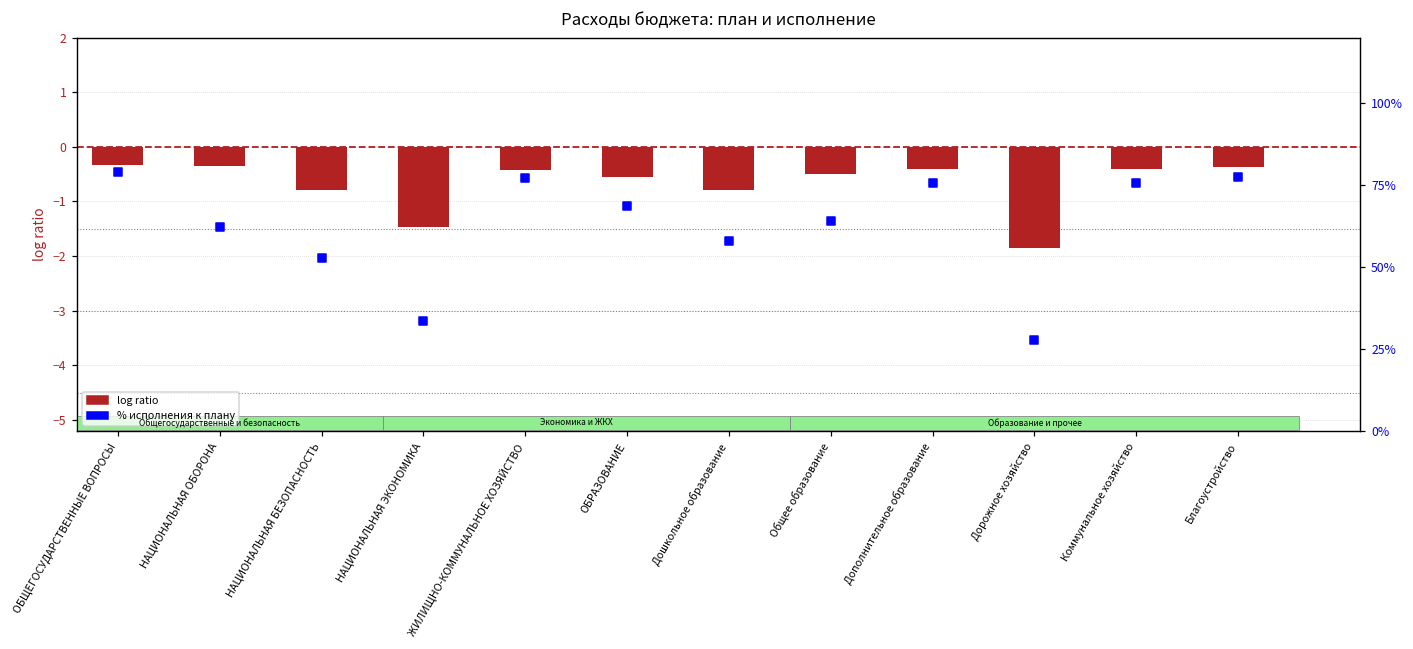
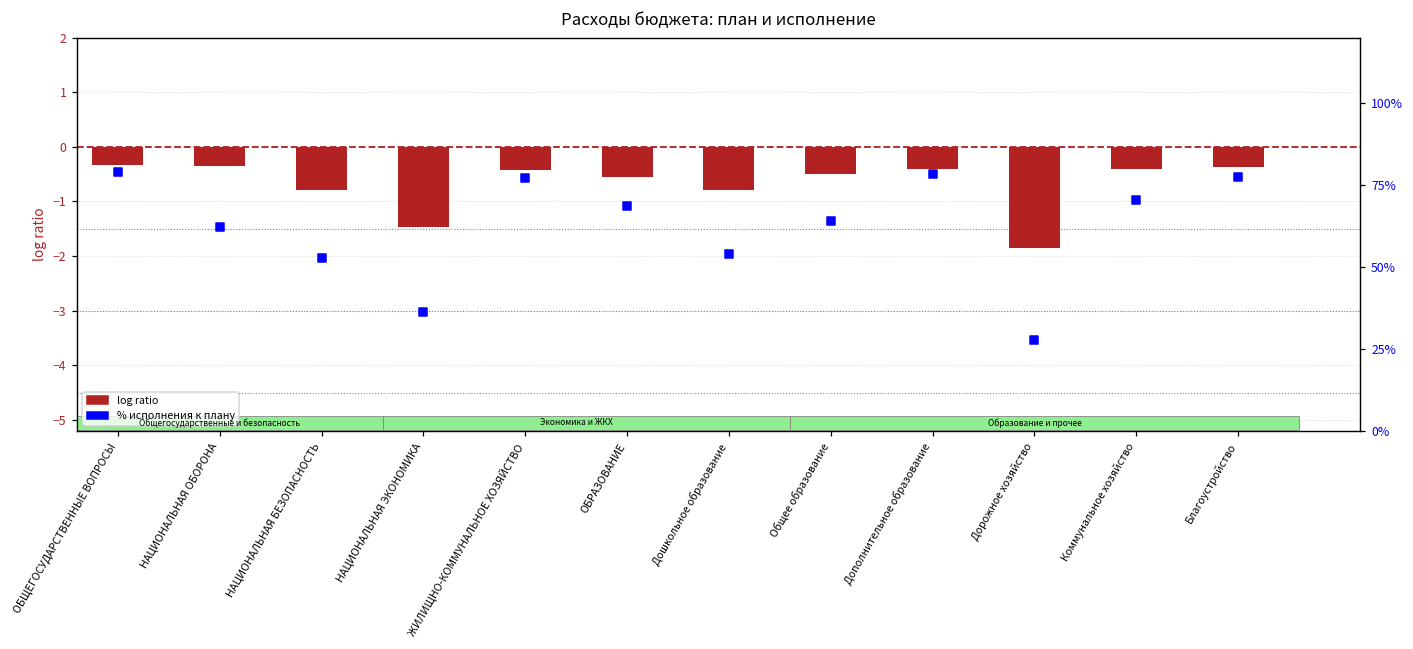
  {
    "log ratio": {
      "ОБЩЕГОСУДАРСТВЕННЫЕ ВОПРОСЫ": "-0.3",
      "НАЦИОНАЛЬНАЯ ОБОРОНА": "-0.3",
      "НАЦИОНАЛЬНАЯ БЕЗОПАСНОСТЬ": "-0.8",
      "НАЦИОНАЛЬНАЯ ЭКОНОМИКА": "-1.5",
      "ЖИЛИЩНО-КОММУНАЛЬНОЕ ХОЗЯЙСТВО": "-0.4",
      "ОБРАЗОВАНИЕ": "-0.5",
      "Дошкольное образование": "-0.8",
      "Общее образование": "-0.5",
      "Дополнительное образование": "-0.4",
      "Дорожное хозяйство": "-1.8",
      "Коммунальное хозяйство": "-0.4",
      "Благоустройство": "-0.4"
    },
    "% исполнения к плану": {
-     "НАЦИОНАЛЬНАЯ ЭКОНОМИКА": "33%",
-     "Дошкольное образование": "58%",
-     "Дополнительное образование": "76%",
-     "Коммунальное хозяйство": "76%"
+     "НАЦИОНАЛЬНАЯ ЭКОНОМИКА": "36%",
+     "Дошкольное образование": "54%",
+     "Дополнительное образование": "78%",
+     "Коммунальное хозяйство": "71%"
    }
  }
